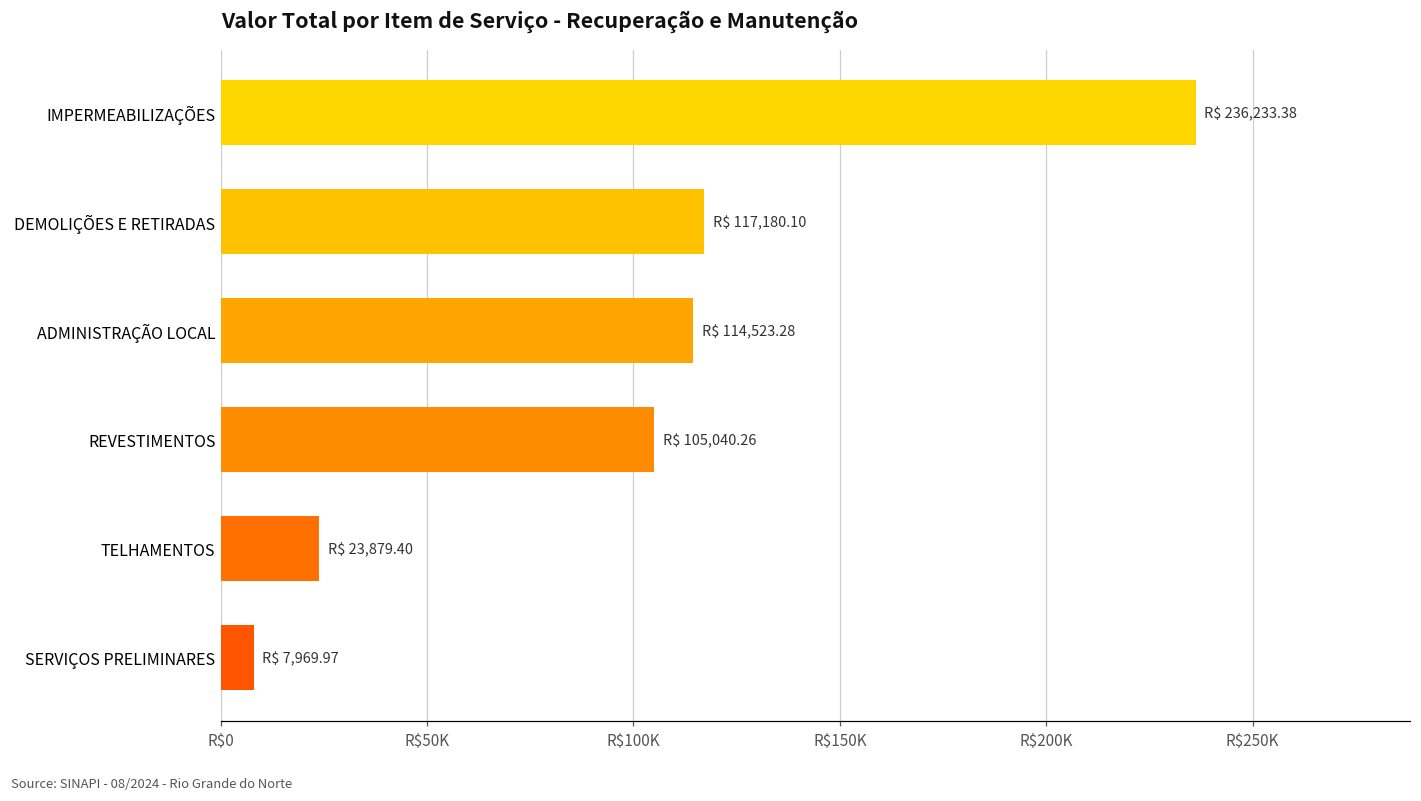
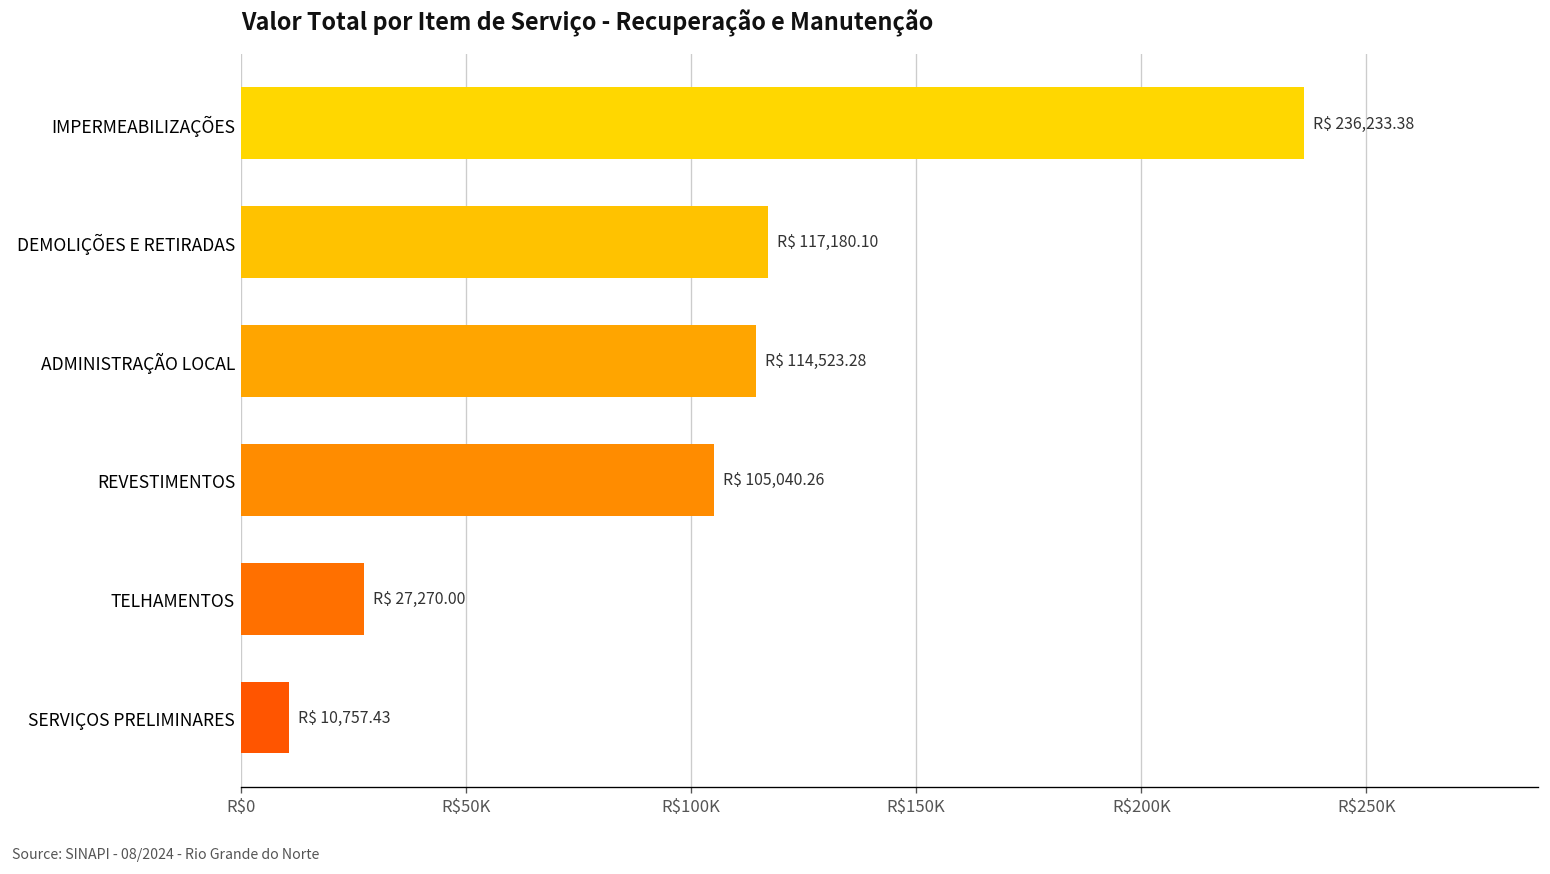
  {
    "IMPERMEABILIZAÇÕES": "236,233.38",
    "DEMOLIÇÕES E RETIRADAS": "117,180.10",
    "ADMINISTRAÇÃO LOCAL": "114,523.28",
    "REVESTIMENTOS": "105,040.26",
-   "TELHAMENTOS": "23,879.40",
-   "SERVIÇOS PRELIMINARES": "7,969.97"
+   "TELHAMENTOS": "27,270.00",
+   "SERVIÇOS PRELIMINARES": "10,757.43"
  }
